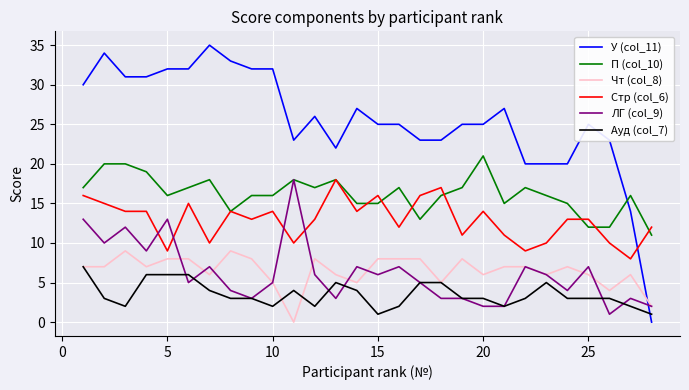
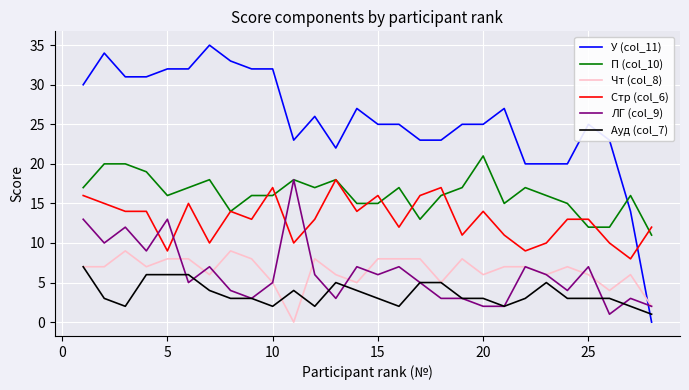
  {
    "У (col_11)": {
      "5": 32,
      "10": 32,
      "15": 25,
      "20": 25
    },
    "П (col_10)": {
      "5": 16,
      "10": 16,
      "15": 15,
      "20": 21,
      "25": 12
    },
    "Чт (col_8)": {
      "5": 8,
      "15": 8,
      "20": 6,
      "25": 6
    },
    "Стр (col_6)": {
      "5": 9,
-     "10": 14,
+     "10": 17,
      "15": 16,
      "20": 14,
      "25": 13
    },
    "ЛГ (col_9)": {
      "5": 13,
      "15": 6,
      "20": 2,
      "25": 7
    },
    "Ауд (col_7)": {
      "5": 6,
      "10": 2,
-     "15": 1,
+     "15": 3,
      "20": 3,
      "25": 3
    }
  }
